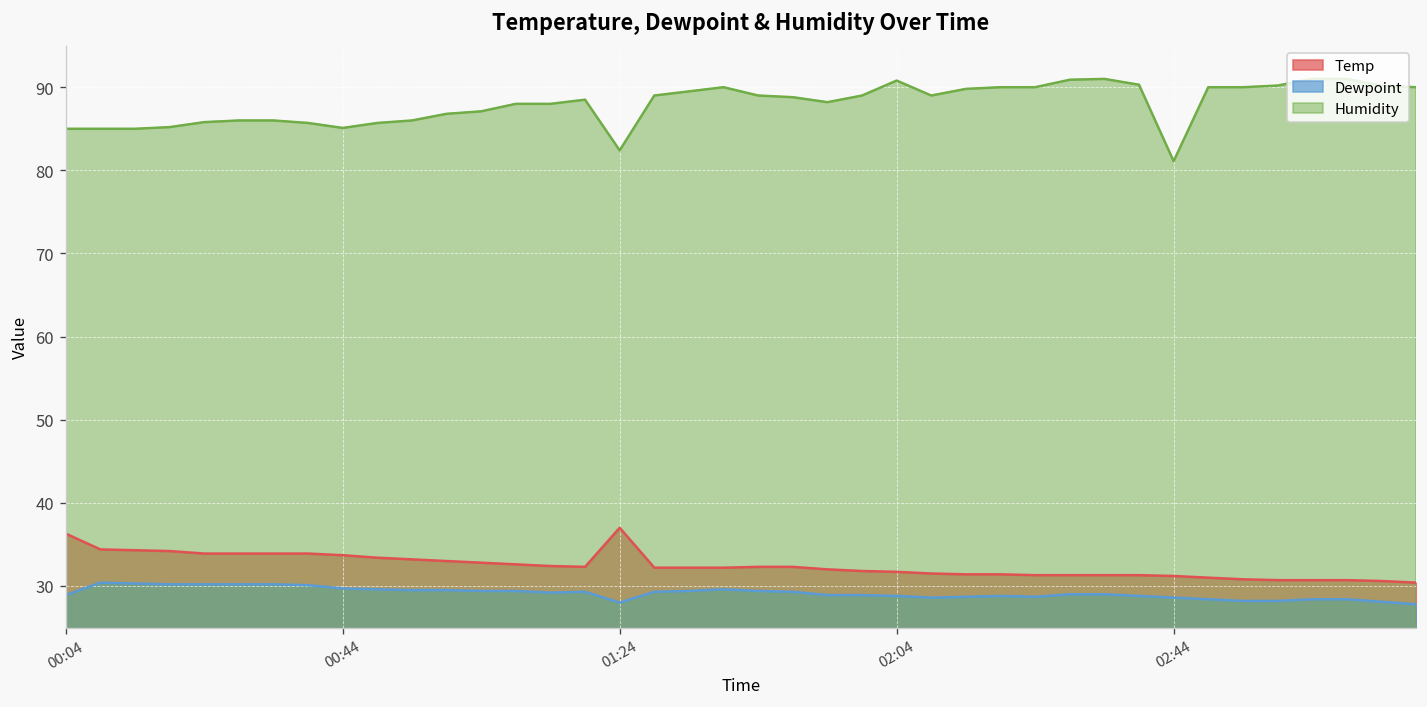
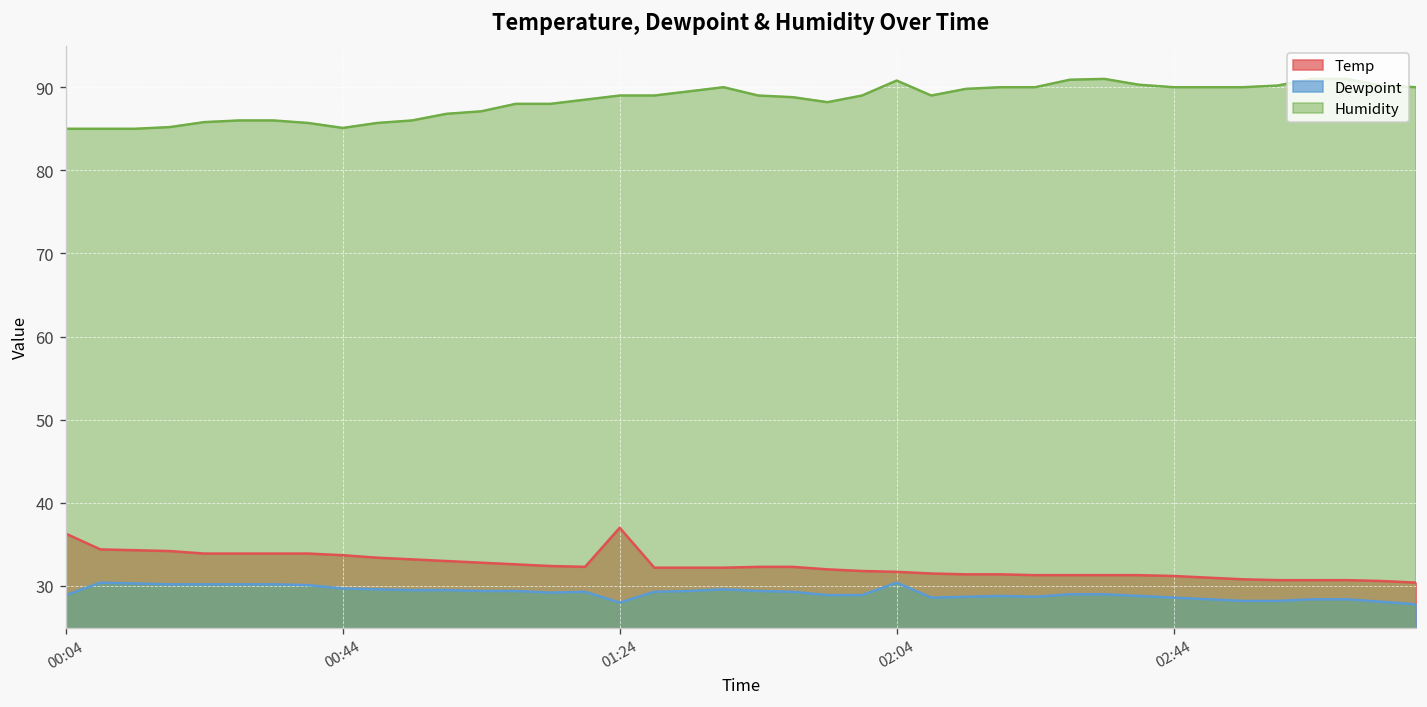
  {
    "Temp": {
      "00:04": 36,
      "00:44": 34,
      "01:24": 37,
      "02:04": 32,
      "02:44": 31
    },
    "Dewpoint": {
      "00:04": 29,
      "00:44": 30,
      "01:24": 28,
-     "02:04": 29,
+     "02:04": 30,
      "02:44": 29
    },
    "Humidity": {
      "00:04": 85,
      "00:44": 85,
-     "01:24": 82,
+     "01:24": 89,
      "02:04": 91,
-     "02:44": 81
+     "02:44": 90
    }
  }
